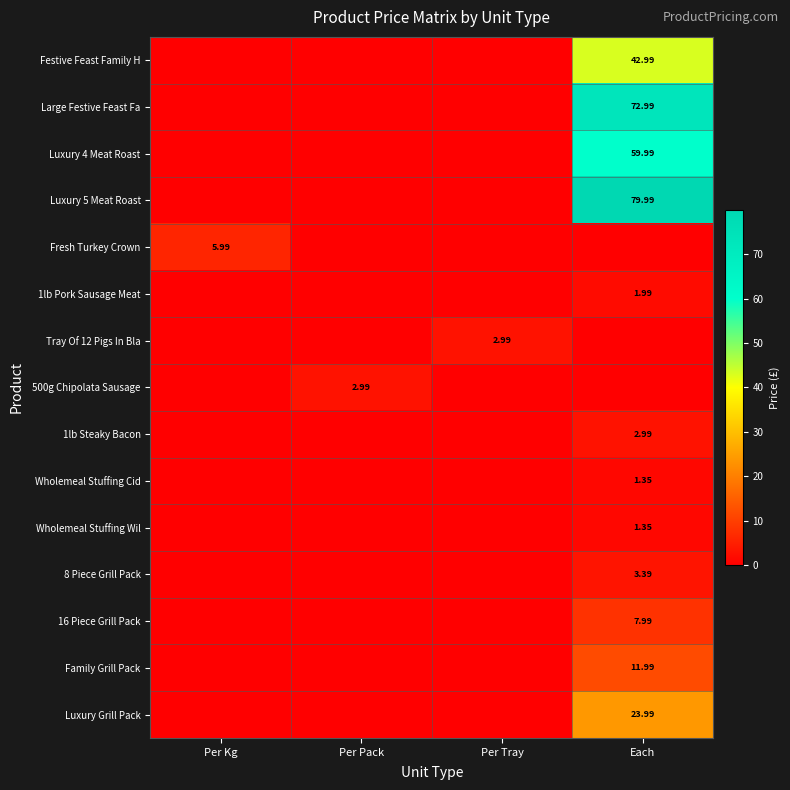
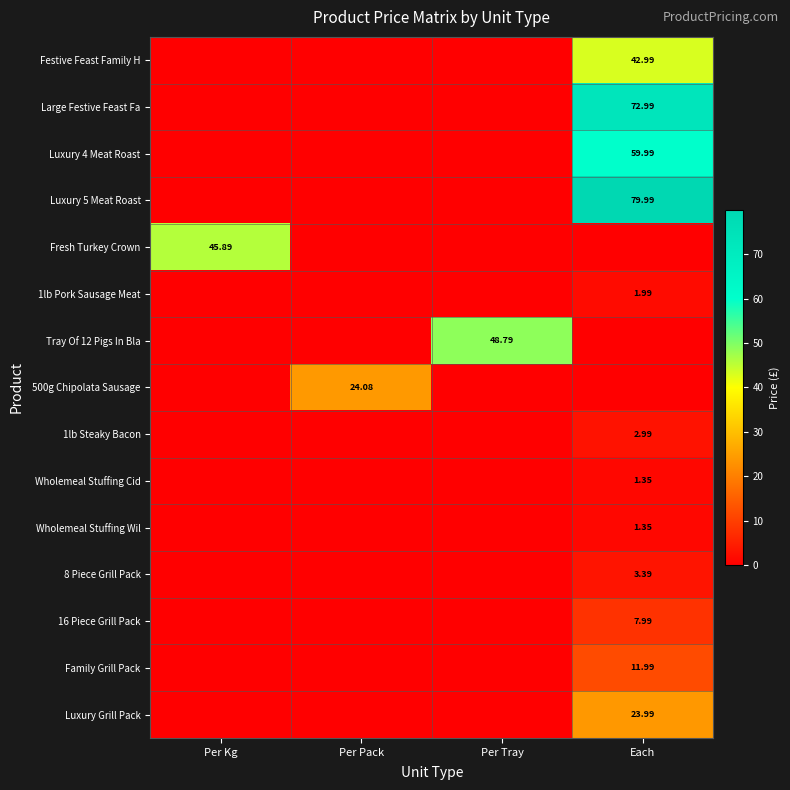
  {
    "Festive Feast Family H": {
      "Each": 42.99
    },
    "Large Festive Feast Fa": {
      "Each": 72.99
    },
    "Luxury 4 Meat Roast": {
      "Each": 59.99
    },
    "Luxury 5 Meat Roast": {
      "Each": 79.99
    },
    "Fresh Turkey Crown": {
-     "Per Kg": 5.99
+     "Per Kg": 45.89
    },
    "1lb Pork Sausage Meat": {
      "Each": 1.99
    },
    "Tray Of 12 Pigs In Bla": {
-     "Per Tray": 2.99
+     "Per Tray": 48.79
    },
    "500g Chipolata Sausage": {
-     "Per Pack": 2.99
+     "Per Pack": 24.08
    },
    "1lb Steaky Bacon": {
      "Each": 2.99
    },
    "Wholemeal Stuffing Cid": {
      "Each": 1.35
    },
    "Wholemeal Stuffing Wil": {
      "Each": 1.35
    },
    "8 Piece Grill Pack": {
      "Each": 3.39
    },
    "16 Piece Grill Pack": {
      "Each": 7.99
    },
    "Family Grill Pack": {
      "Each": 11.99
    },
    "Luxury Grill Pack": {
      "Each": 23.99
    }
  }
